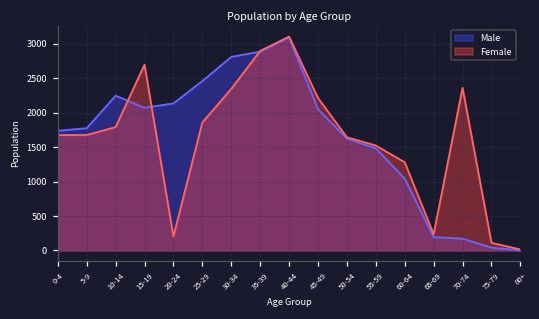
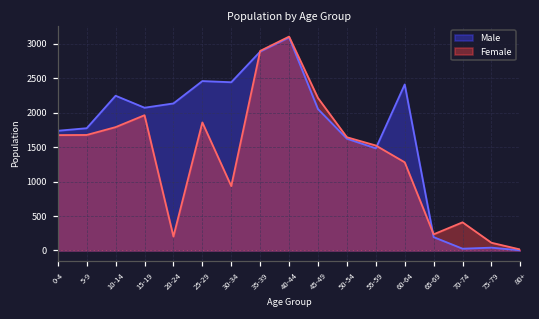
  {
    "Male": {
      "0-4": 1700,
      "5-9": 1800,
      "10-14": 2200,
      "15-19": 2100,
      "20-24": 2100,
      "25-29": 2500,
-     "30-34": 2800,
+     "30-34": 2400,
      "45-49": 2100,
-     "60-64": 1000,
+     "60-64": 2400,
      "65-69": 200,
-     "70-74": 200,
+     "70-74": 0,
      "75-79": 0
    },
    "Female": {
      "0-4": 1700,
      "5-9": 1700,
      "10-14": 1800,
-     "15-19": 2700,
+     "15-19": 2000,
      "20-24": 200,
      "25-29": 1900,
-     "30-34": 2300,
+     "30-34": 900,
      "45-49": 2200,
      "60-64": 1300,
      "65-69": 200,
-     "70-74": 2400,
+     "70-74": 400,
      "75-79": 100
    }
  }
